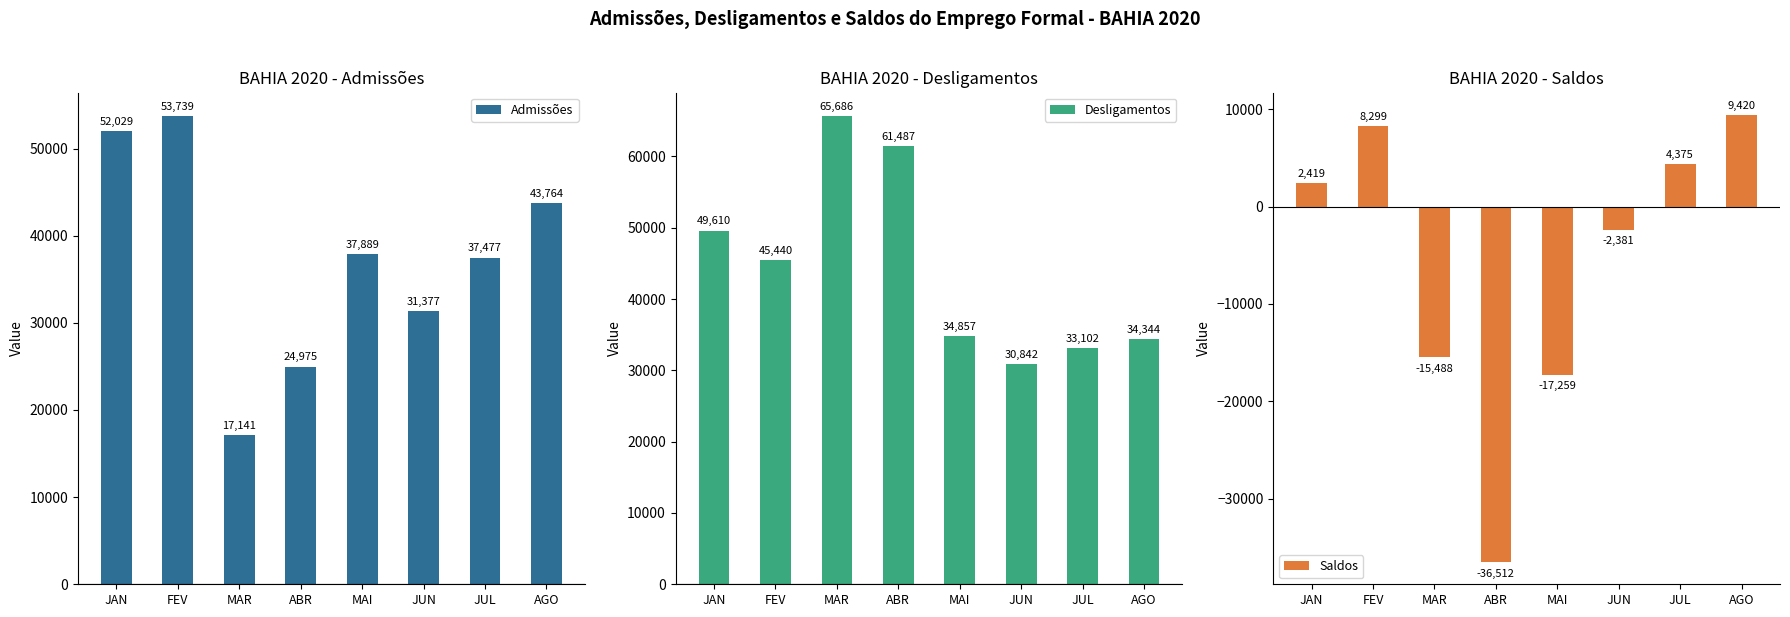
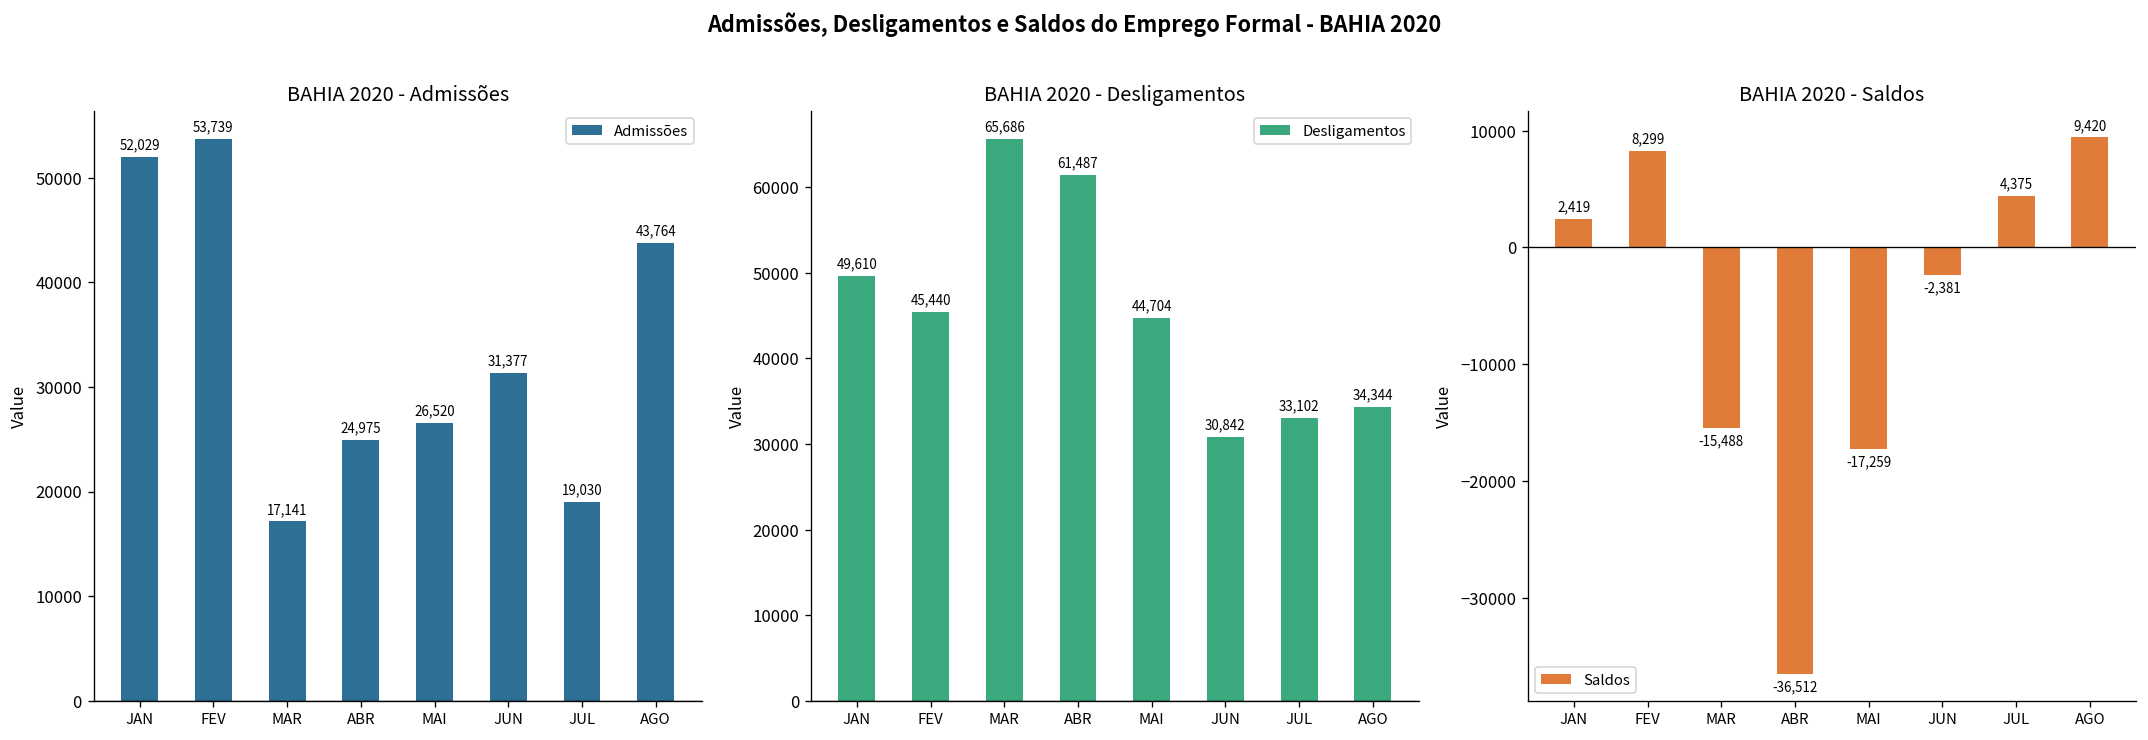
  {
    "BAHIA 2020 - Admissões": {
      "JAN": "52,029",
      "FEV": "53,739",
      "MAR": "17,141",
      "ABR": "24,975",
-     "MAI": "37,889",
+     "MAI": "26,520",
      "JUN": "31,377",
-     "JUL": "37,477",
+     "JUL": "19,030",
      "AGO": "43,764"
    },
    "BAHIA 2020 - Desligamentos": {
      "JAN": "49,610",
      "FEV": "45,440",
      "MAR": "65,686",
      "ABR": "61,487",
-     "MAI": "34,857",
+     "MAI": "44,704",
      "JUN": "30,842",
      "JUL": "33,102",
      "AGO": "34,344"
    },
    "BAHIA 2020 - Saldos": {
      "JAN": "2,419",
      "FEV": "8,299",
      "MAR": "-15,488",
      "ABR": "-36,512",
      "MAI": "-17,259",
      "JUN": "-2,381",
      "JUL": "4,375",
      "AGO": "9,420"
    }
  }
